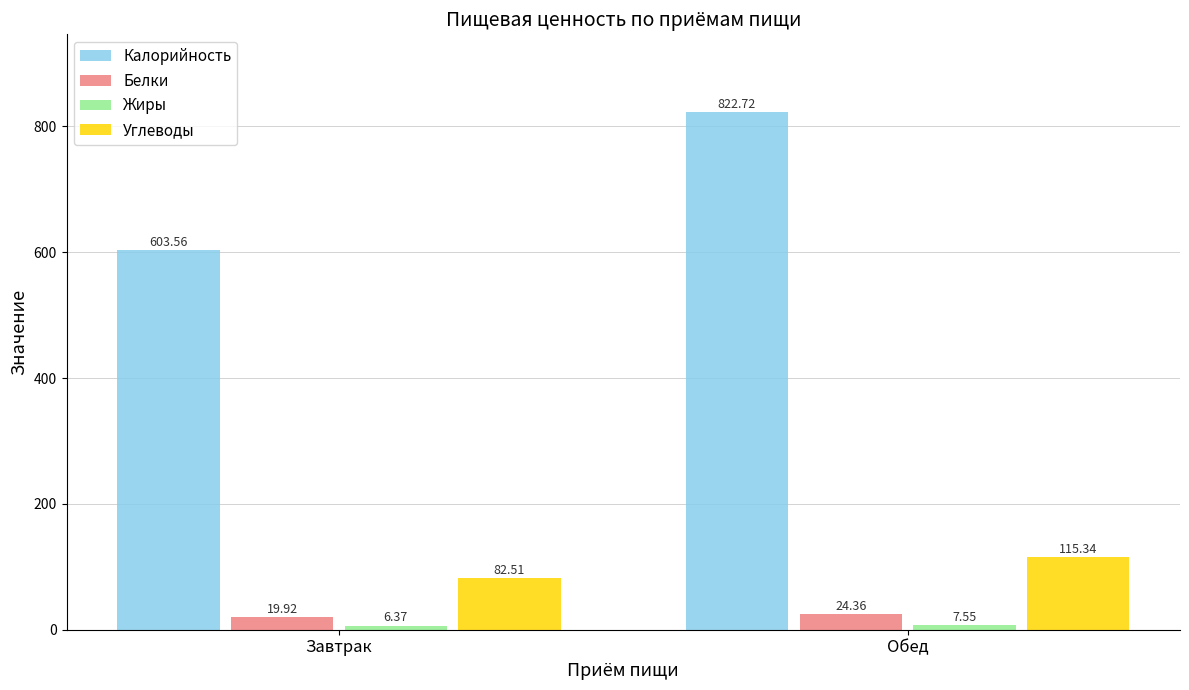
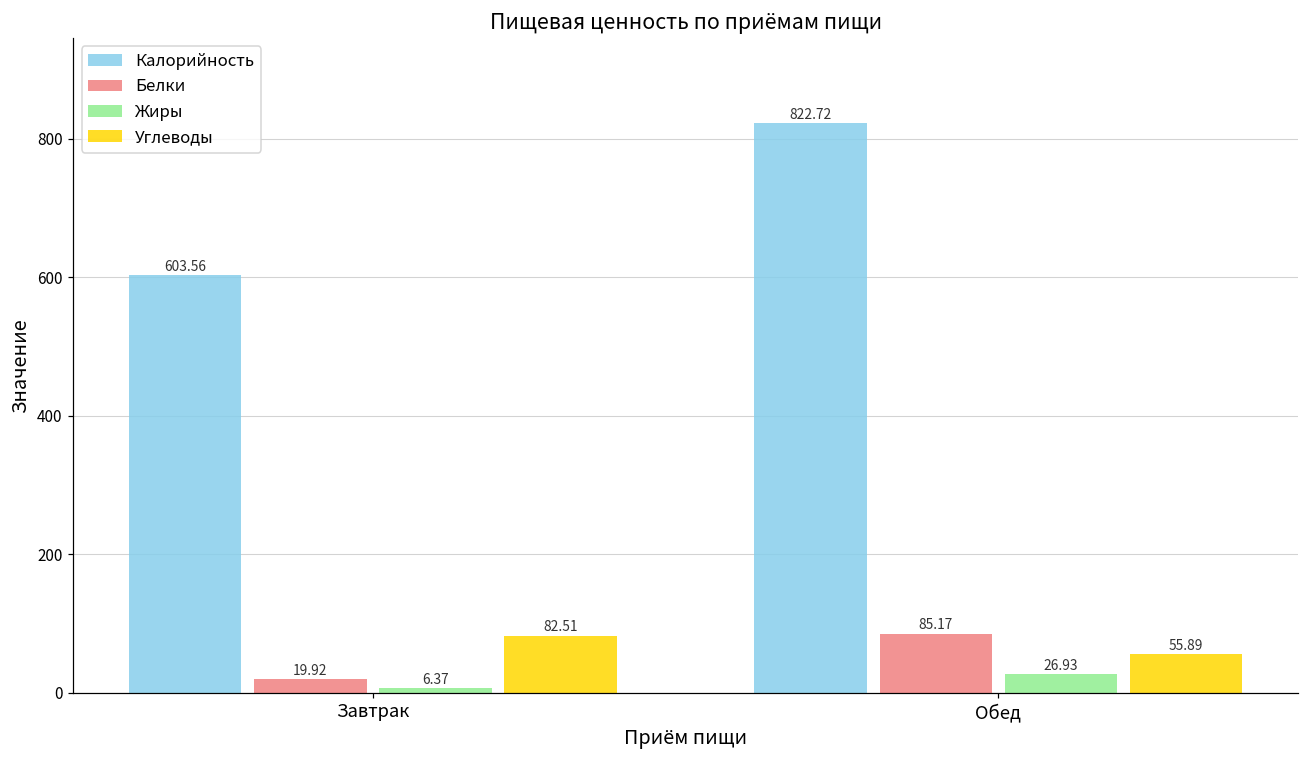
  {
    "Калорийность": {
      "Завтрак": 603.56,
      "Обед": 822.72
    },
    "Белки": {
      "Завтрак": 19.92,
-     "Обед": 24.36
+     "Обед": 85.17
    },
    "Жиры": {
      "Завтрак": 6.37,
-     "Обед": 7.55
+     "Обед": 26.93
    },
    "Углеводы": {
      "Завтрак": 82.51,
-     "Обед": 115.34
+     "Обед": 55.89
    }
  }
